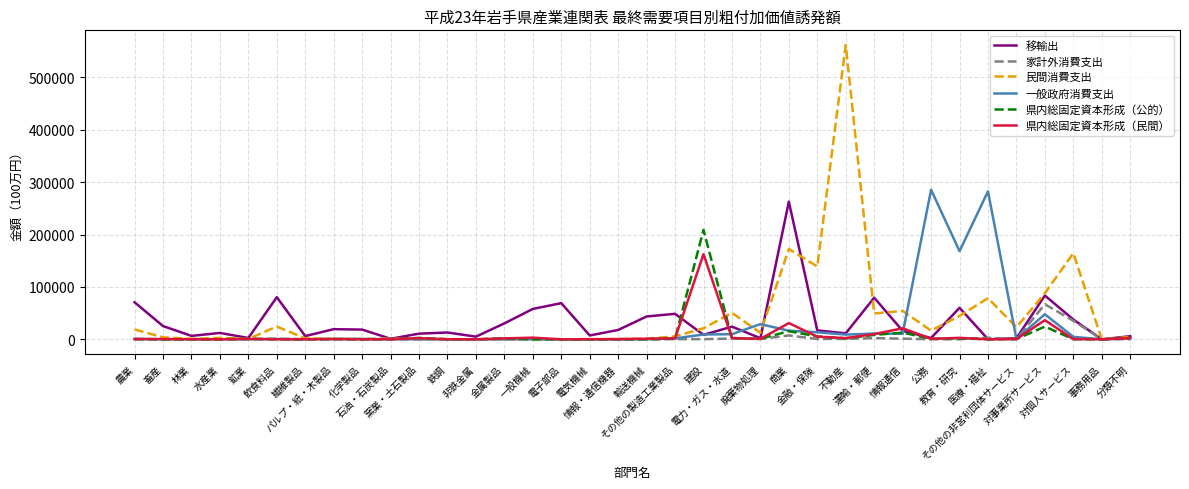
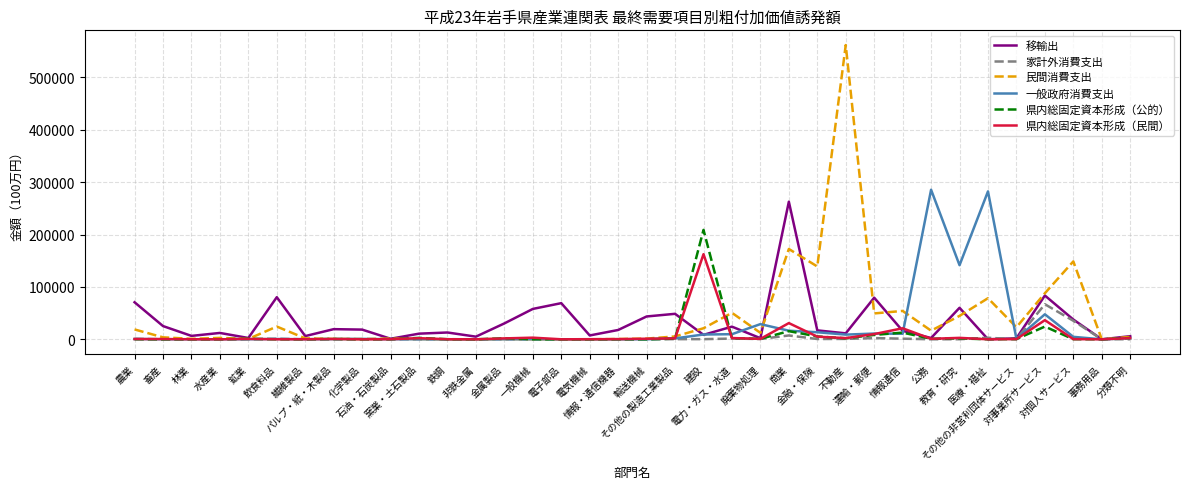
  {
    "移輸出": {
      "農業": 70000,
      "畜産": 30000,
      "林業": 10000,
      "水産業": 10000,
      "飲食料品": 80000,
      "パルプ・紙・木製品": 20000,
      "化学製品": 20000,
      "窯業・土石製品": 10000,
      "鉄鋼": 10000,
      "非鉄金属": 10000,
      "金属製品": 30000,
      "一般機械": 60000,
      "電子部品": 70000,
      "電気機械": 10000,
      "情報・通信機器": 20000,
      "輸送機械": 40000,
      "その他の製造工業製品": 50000,
      "電力・ガス・水道": 20000,
      "商業": 260000,
      "運輸・郵便": 80000,
      "教育・研究": 60000
    },
    "家計外消費支出": {
      "建設": 0,
      "商業": 10000,
      "運輸・郵便": 0,
      "情報通信": 0,
      "対事業所サービス": 70000
    },
    "民間消費支出": {
      "農業": 20000,
      "飲食料品": 20000,
      "建設": 20000,
      "電力・ガス・水道": 50000,
      "廃棄物処理": 10000,
      "商業": 170000,
      "金融・保険": 140000,
      "不動産": 560000,
      "運輸・郵便": 50000,
      "情報通信": 50000,
      "公務": 20000,
      "教育・研究": 40000,
      "医療・福祉": 80000,
      "その他の非営利団体サービス": 20000,
-     "対個人サービス": 160000
+     "対個人サービス": 150000
    },
    "一般政府消費支出": {
      "電力・ガス・水道": 10000,
      "廃棄物処理": 30000,
      "公務": 290000,
-     "教育・研究": 170000,
+     "教育・研究": 140000,
      "医療・福祉": 280000,
      "対事業所サービス": 50000
    },
    "県内総固定資本形成（公的）": {
      "建設": 210000,
      "対事業所サービス": 20000
    },
    "県内総固定資本形成（民間）": {
      "建設": 160000,
      "商業": 30000,
      "情報通信": 20000,
      "対事業所サービス": 40000
    }
  }
